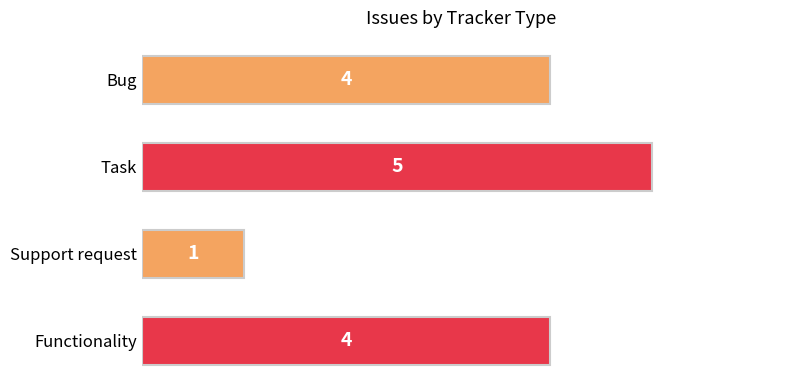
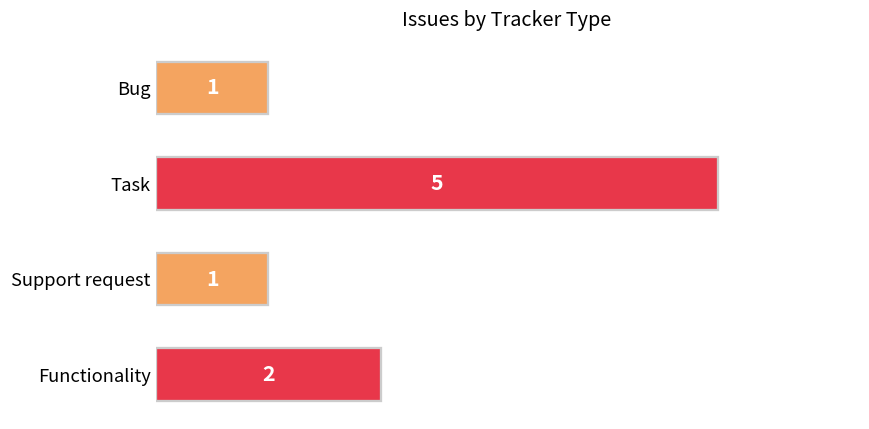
  {
-   "Bug": 4,
+   "Bug": 1,
    "Task": 5,
    "Support request": 1,
-   "Functionality": 4
+   "Functionality": 2
  }
